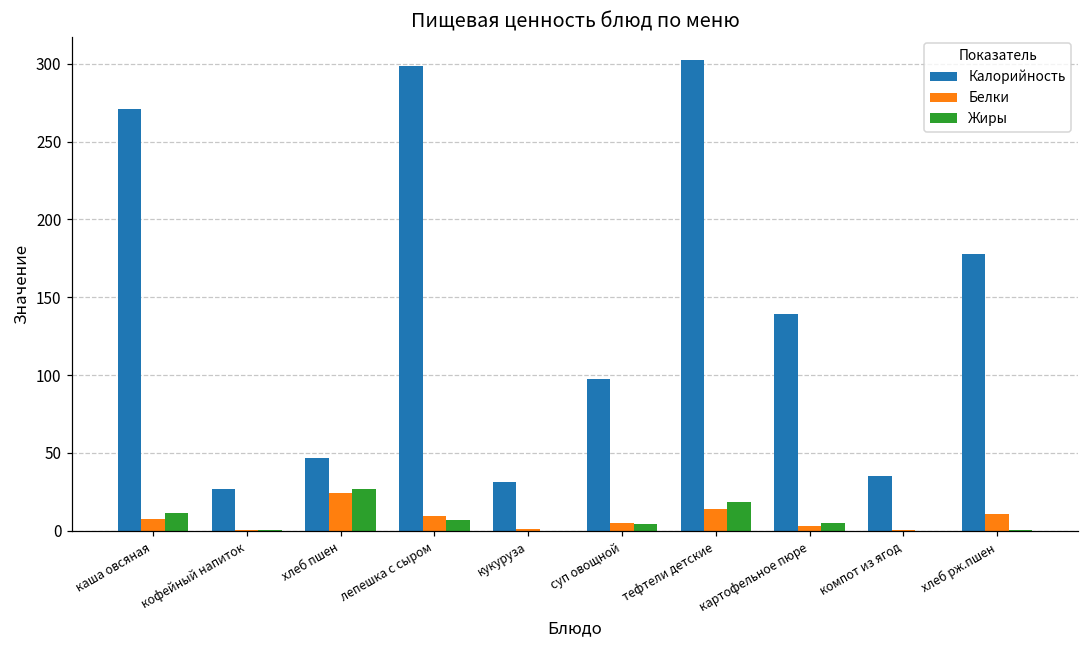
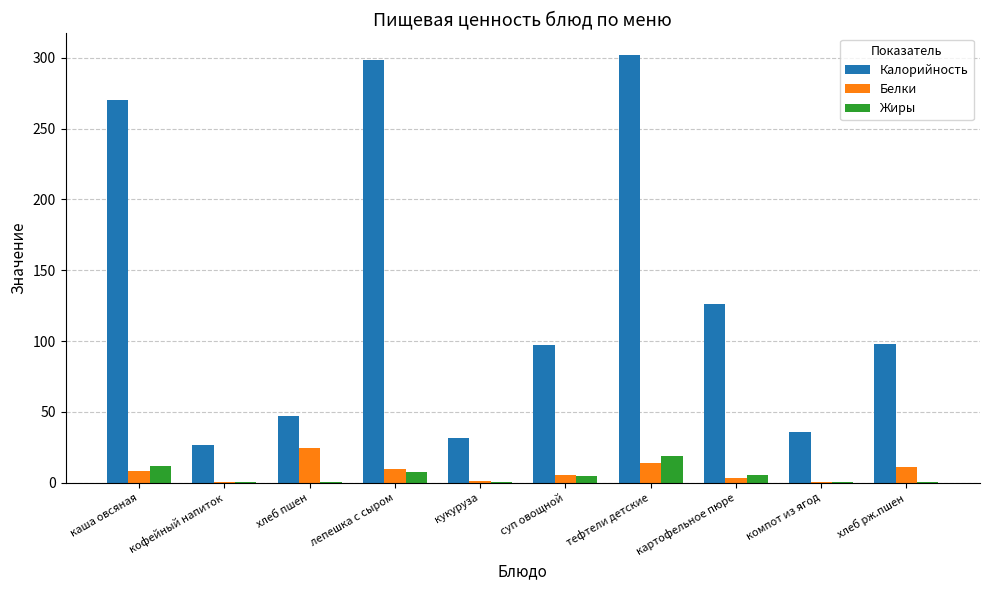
  {
    "Калорийность": {
      "каша овсяная": 271,
      "кофейный напиток": 27,
      "хлеб пшен": 47,
      "лепешка с сыром": 299,
      "кукуруза": 31,
      "суп овощной": 97,
      "тефтели детские": 302,
-     "картофельное пюре": 139,
+     "картофельное пюре": 126,
      "компот из ягод": 36,
-     "хлеб рж.пшен": 178
+     "хлеб рж.пшен": 98
    },
    "Белки": {
      "каша овсяная": 8,
      "хлеб пшен": 24,
      "лепешка с сыром": 10,
      "суп овощной": 5,
      "тефтели детские": 14,
      "картофельное пюре": 3,
      "хлеб рж.пшен": 11
    },
    "Жиры": {
      "каша овсяная": 12,
-     "хлеб пшен": 27,
+     "хлеб пшен": 0,
      "лепешка с сыром": 7,
      "суп овощной": 5,
      "тефтели детские": 19,
      "картофельное пюре": 5
    }
  }
